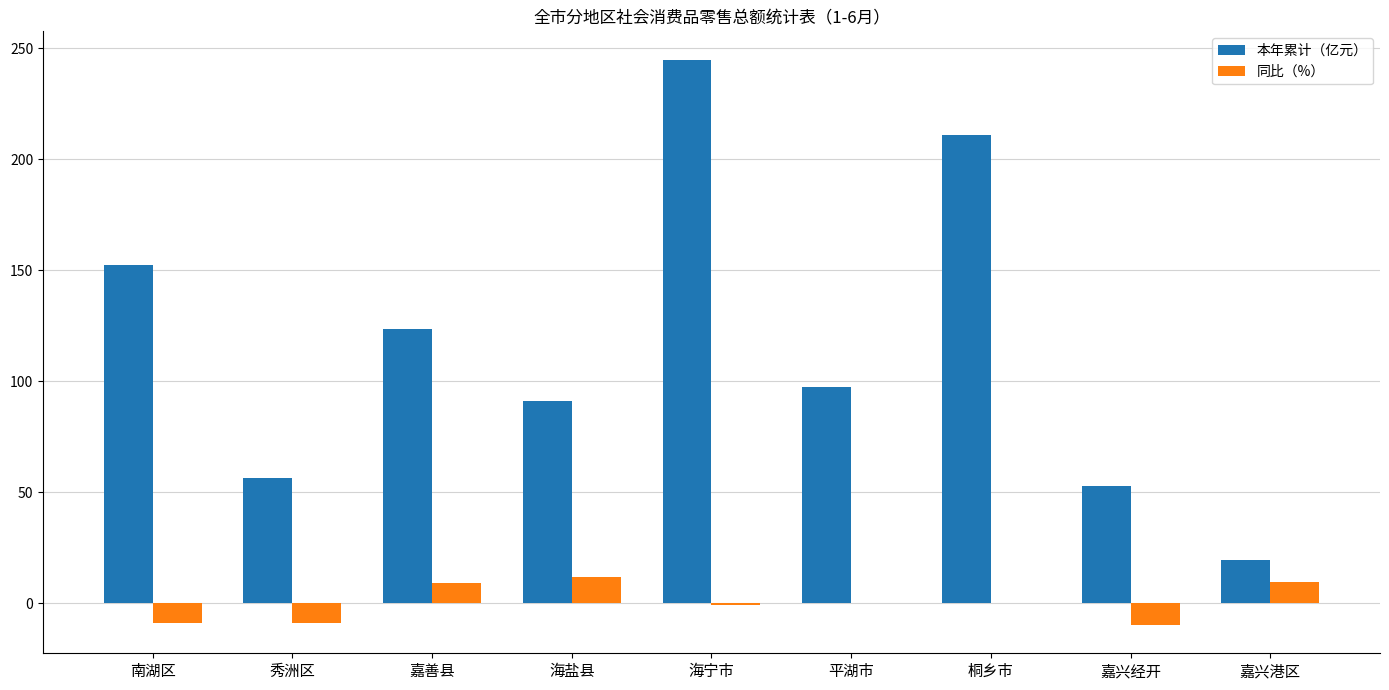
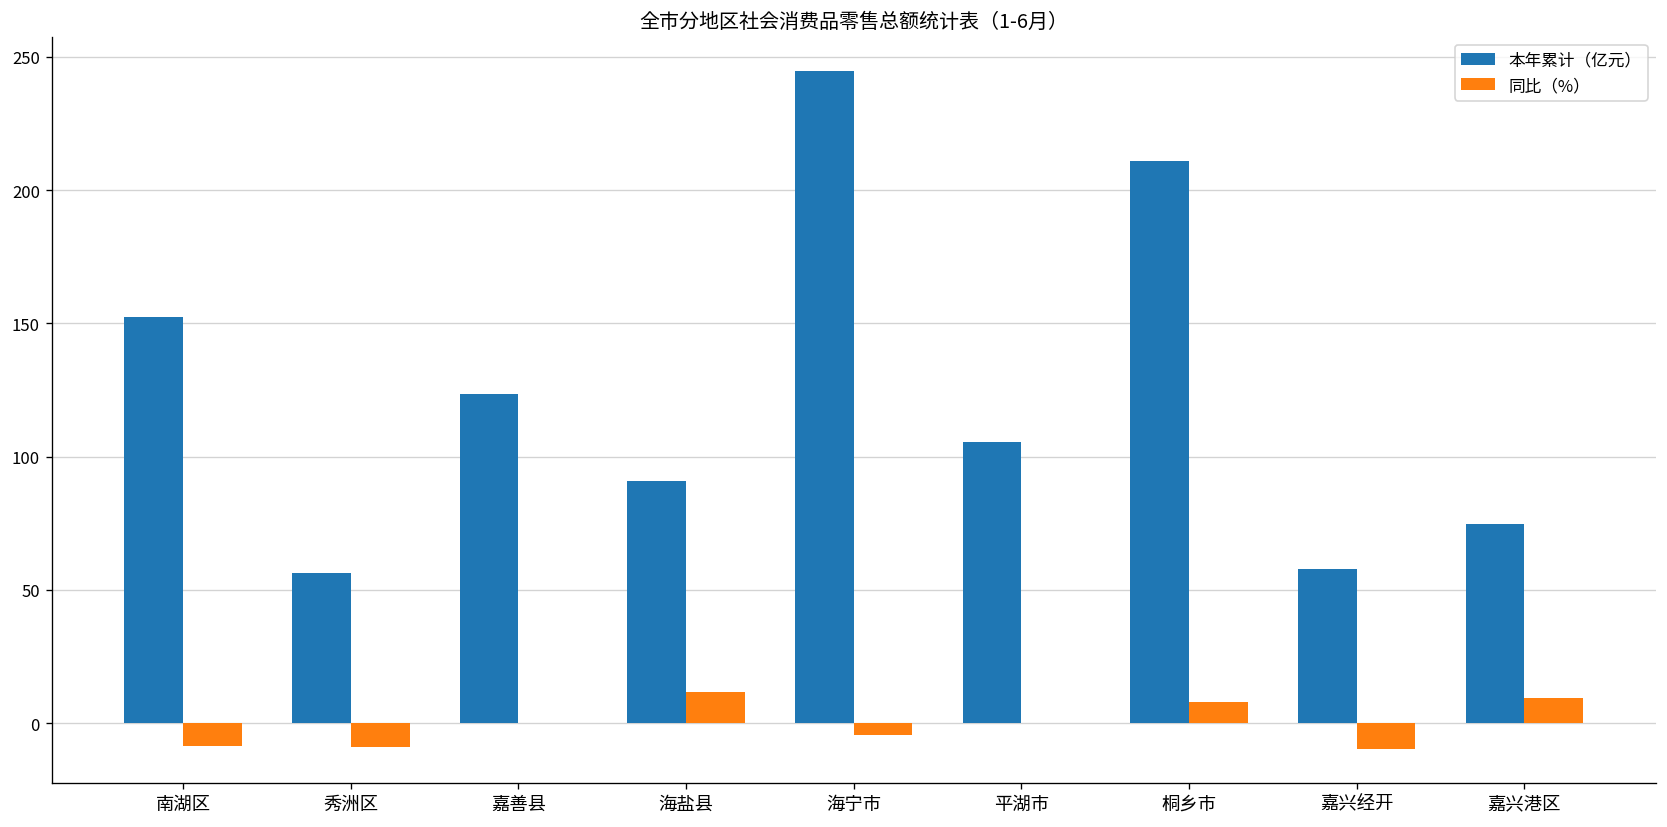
  {
    "本年累计（亿元）": {
      "南湖区": 153,
      "秀洲区": 56,
      "嘉善县": 124,
      "海盐县": 91,
      "海宁市": 245,
-     "平湖市": 98,
+     "平湖市": 105,
      "桐乡市": 211,
-     "嘉兴经开": 53,
-     "嘉兴港区": 19
+     "嘉兴经开": 58,
+     "嘉兴港区": 75
    },
    "同比（%）": {
      "南湖区": -9,
      "秀洲区": -9,
-     "嘉善县": 9,
+     "嘉善县": 0,
      "海盐县": 12,
-     "海宁市": -1,
-     "桐乡市": 0,
+     "海宁市": -4,
+     "桐乡市": 8,
      "嘉兴经开": -10,
      "嘉兴港区": 10
    }
  }
